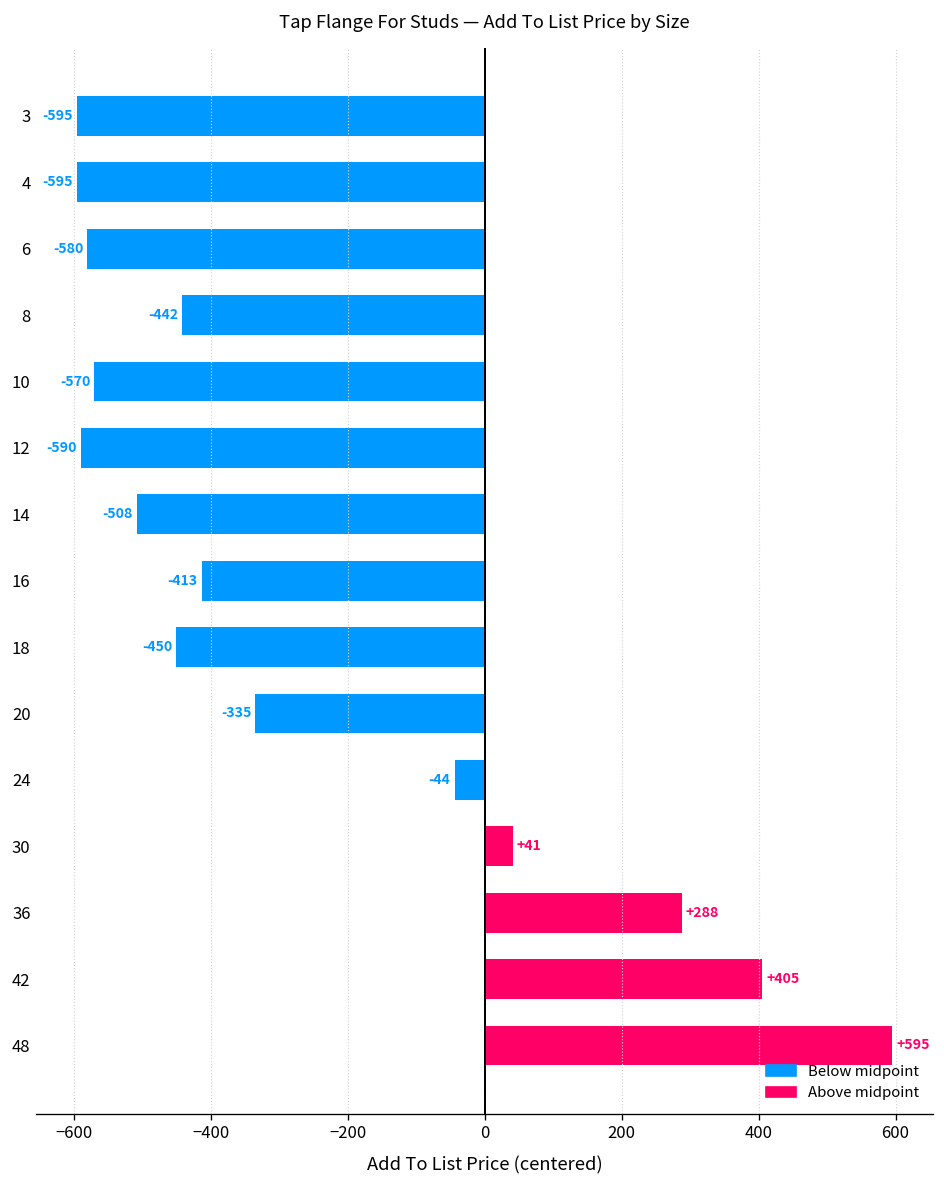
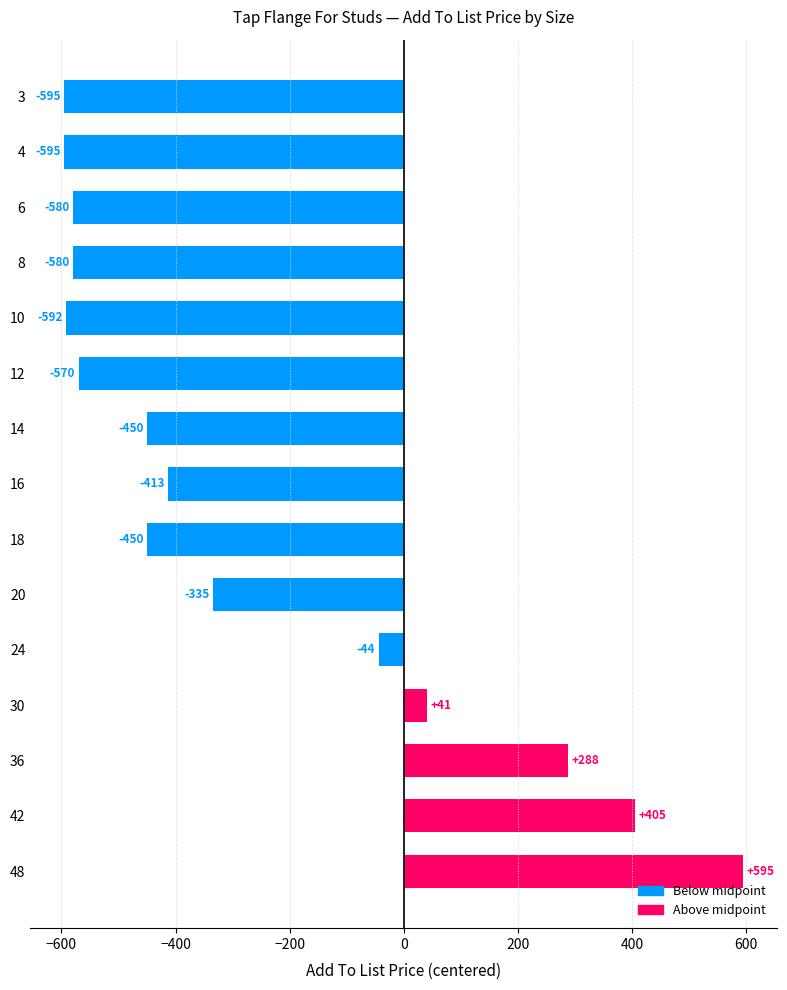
  {
    "3": "-595",
    "4": "-595",
    "6": "-580",
-   "8": "-442",
-   "10": "-570",
-   "12": "-590",
-   "14": "-508",
+   "8": "-580",
+   "10": "-592",
+   "12": "-570",
+   "14": "-450",
    "16": "-413",
    "18": "-450",
    "20": "-335",
    "24": "-44",
    "30": "+41",
    "36": "+288",
    "42": "+405",
    "48": "+595"
  }
